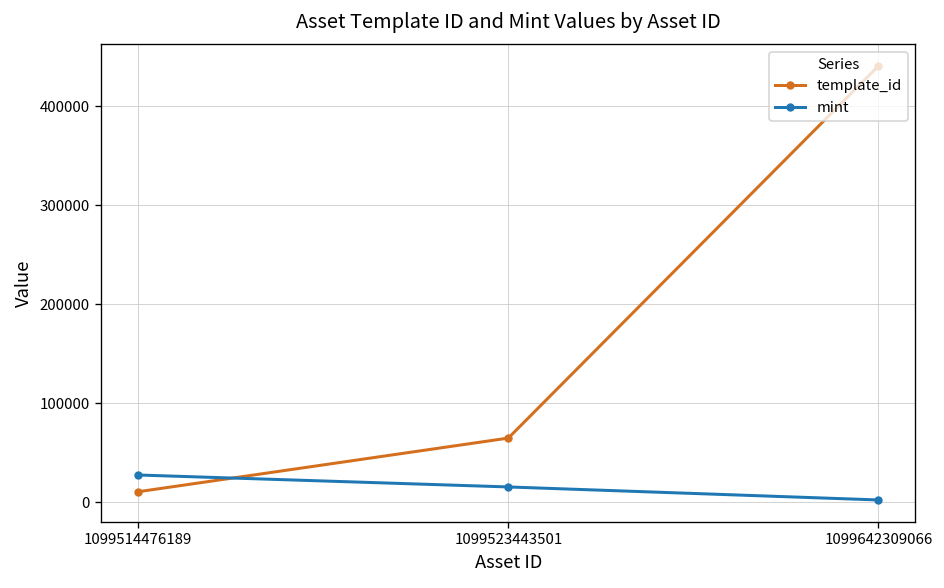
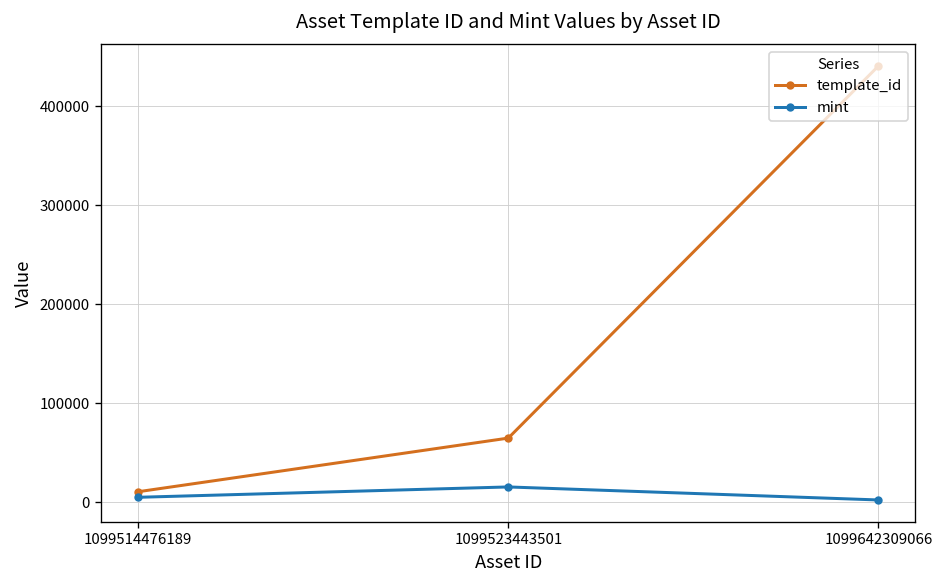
  {
    "template_id": {
      "1099514476189": 10000,
      "1099523443501": 60000
    },
    "mint": {
-     "1099514476189": 30000,
+     "1099514476189": 0,
      "1099523443501": 20000,
      "1099642309066": 0
    }
  }
